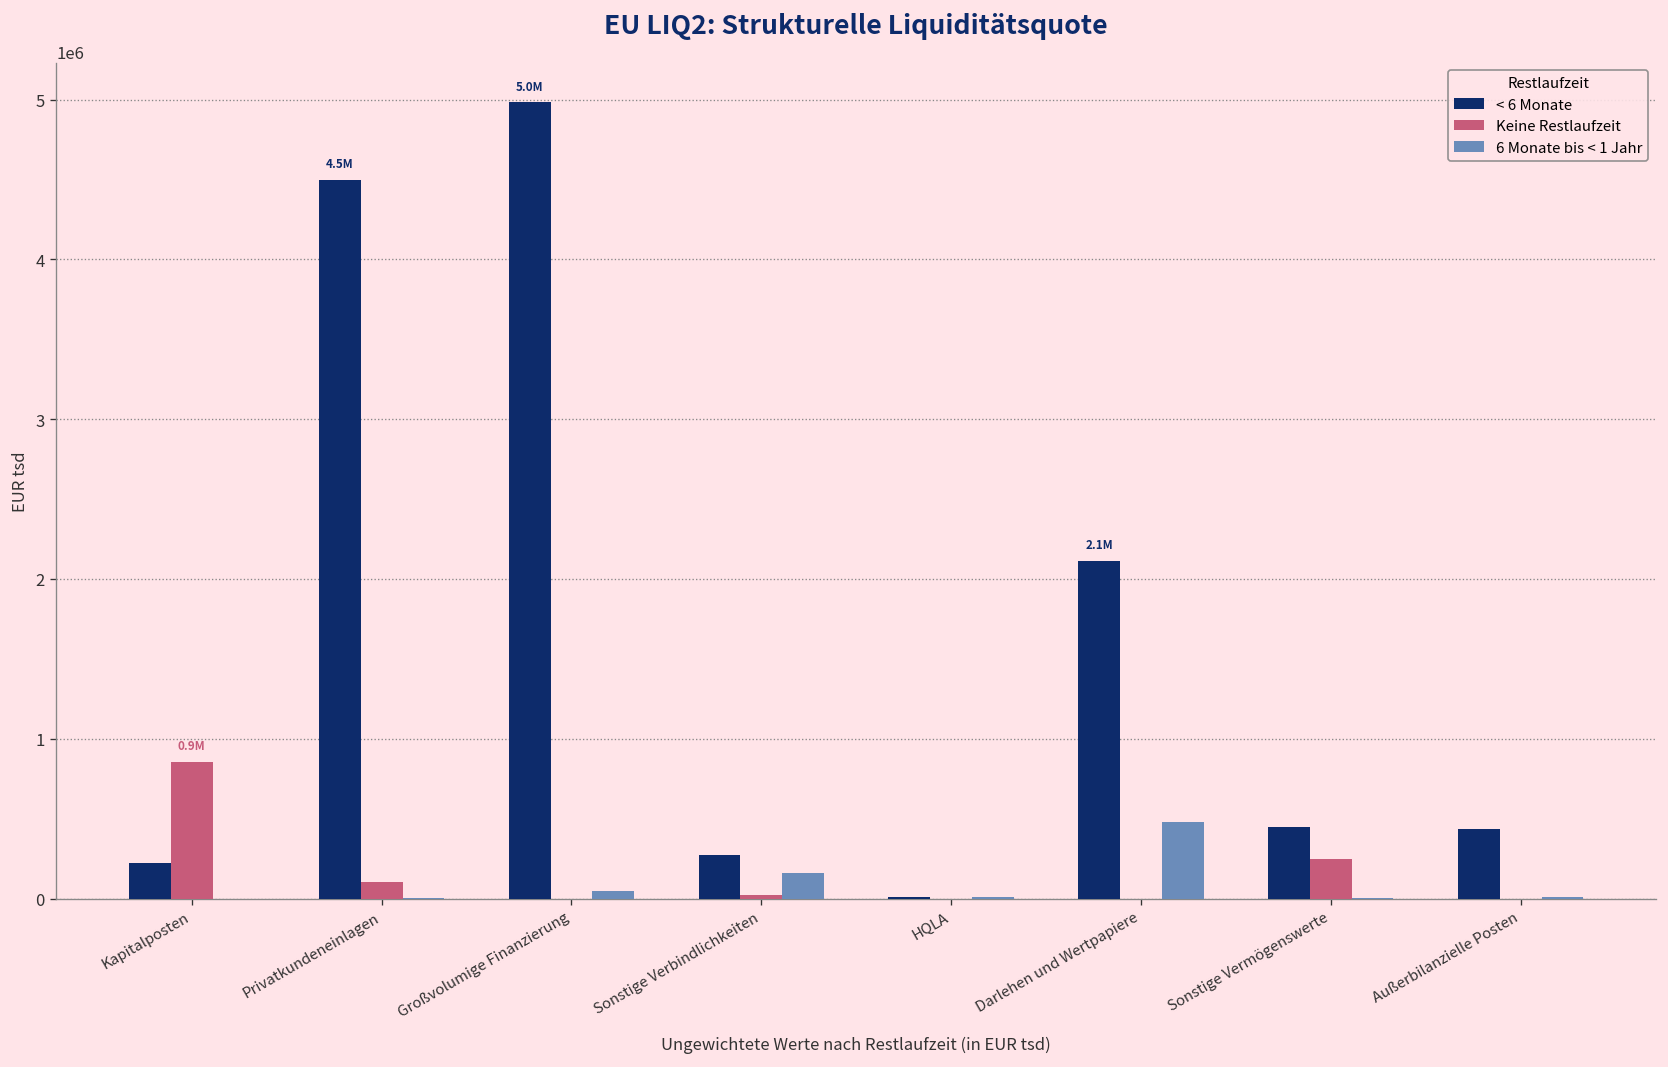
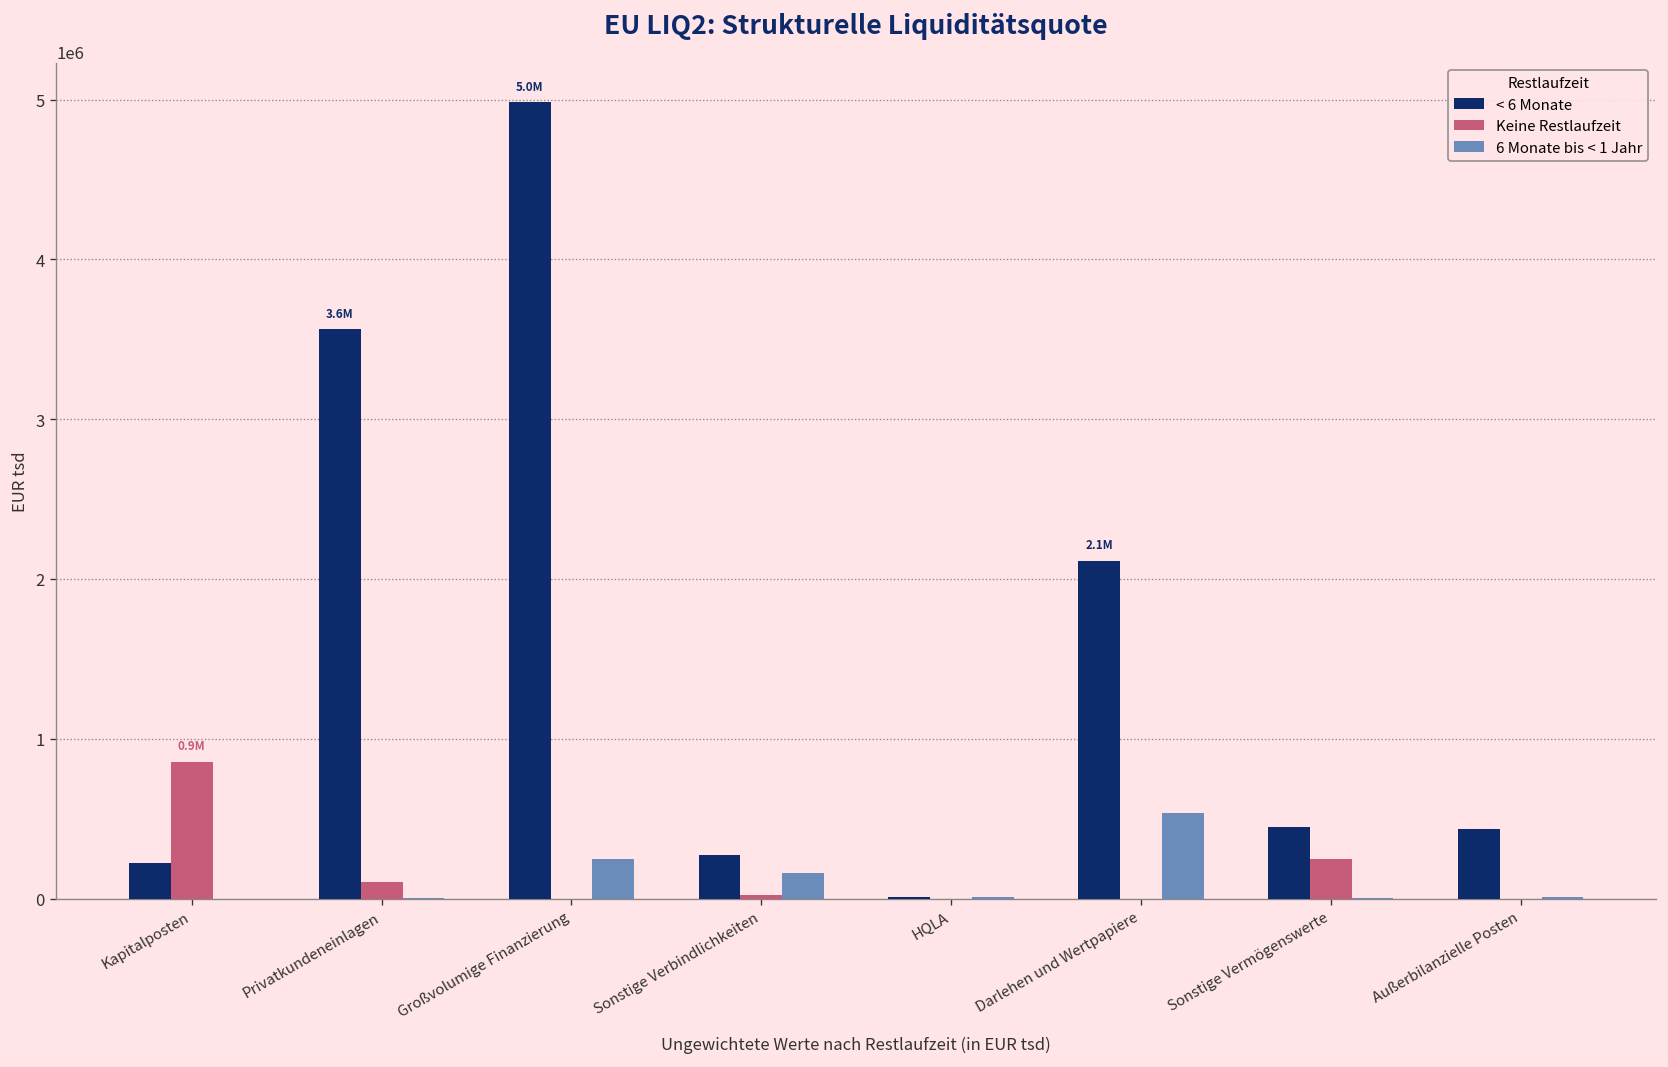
  {
    "< 6 Monate": {
-     "Privatkundeneinlagen": "4.5M",
+     "Privatkundeneinlagen": "3.6M",
      "Großvolumige Finanzierung": "5.0M",
      "Darlehen und Wertpapiere": "2.1M"
    },
    "Keine Restlaufzeit": {
      "Kapitalposten": "0.9M"
    },
    "6 Monate bis < 1 Jahr": {
      "Kapitalposten": "0",
-     "Großvolumige Finanzierung": "50000",
+     "Großvolumige Finanzierung": "250000",
      "Sonstige Verbindlichkeiten": "160000",
-     "Darlehen und Wertpapiere": "480000"
+     "Darlehen und Wertpapiere": "540000"
    }
  }
